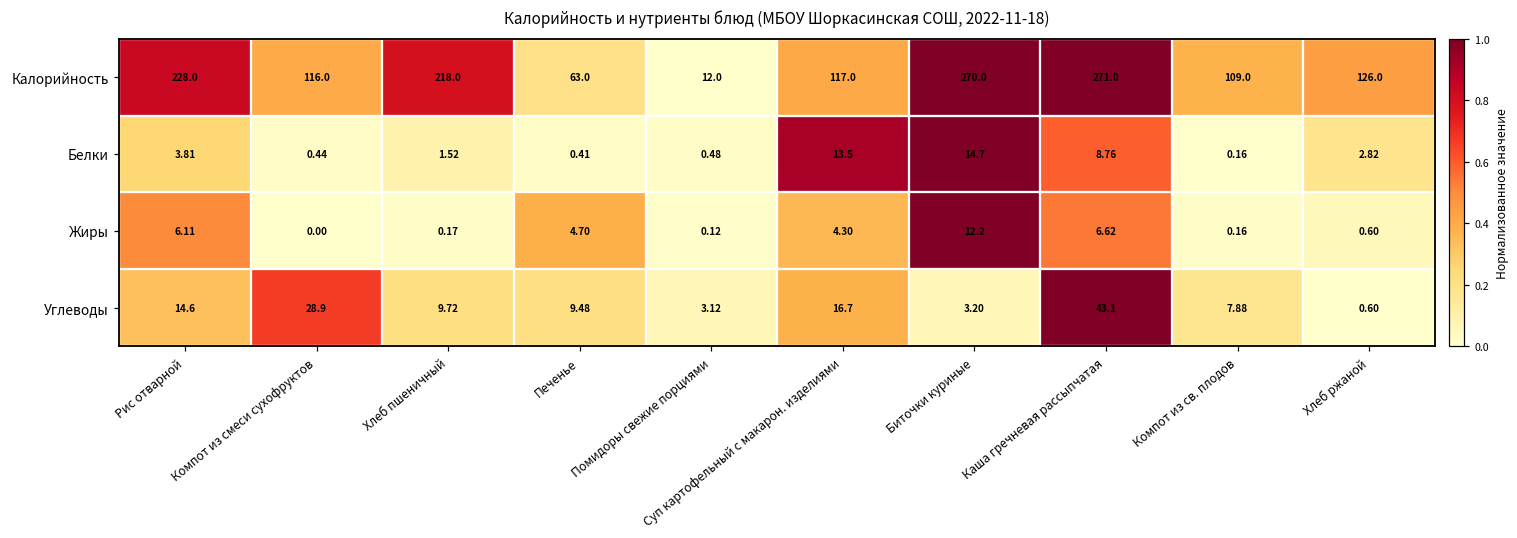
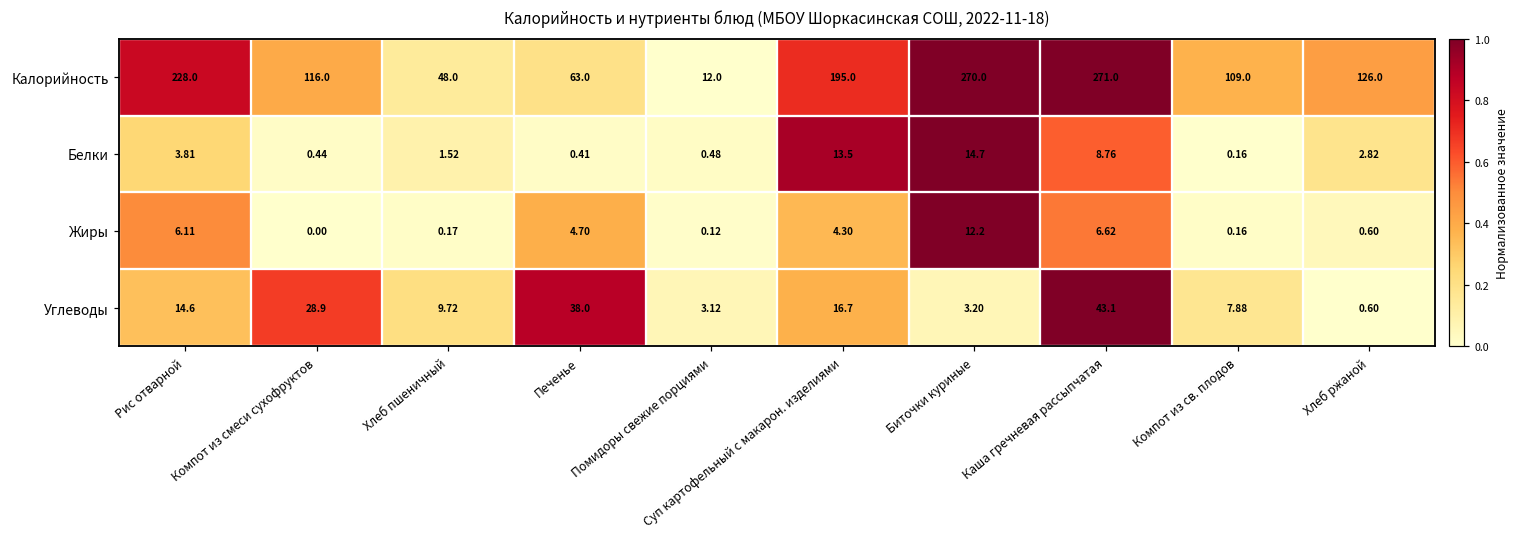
  {
    "Калорийность": {
      "Рис отварной": 228.0,
      "Компот из смеси сухофруктов": 116.0,
-     "Хлеб пшеничный": 218.0,
+     "Хлеб пшеничный": 48.0,
      "Печенье": 63.0,
      "Помидоры свежие порциями": 12.0,
-     "Суп картофельный с макарон. изделиями": 117.0,
+     "Суп картофельный с макарон. изделиями": 195.0,
      "Биточки куриные": 270.0,
      "Каша гречневая рассыпчатая": 271.0,
      "Компот из св. плодов": 109.0,
      "Хлеб ржаной": 126.0
    },
    "Белки": {
      "Рис отварной": 3.81,
      "Компот из смеси сухофруктов": 0.44,
      "Хлеб пшеничный": 1.52,
      "Печенье": 0.41,
      "Помидоры свежие порциями": 0.48,
      "Суп картофельный с макарон. изделиями": 13.5,
      "Биточки куриные": 14.7,
      "Каша гречневая рассыпчатая": 8.76,
      "Компот из св. плодов": 0.16,
      "Хлеб ржаной": 2.82
    },
    "Жиры": {
      "Рис отварной": 6.11,
      "Компот из смеси сухофруктов": 0.00,
      "Хлеб пшеничный": 0.17,
      "Печенье": 4.70,
      "Помидоры свежие порциями": 0.12,
      "Суп картофельный с макарон. изделиями": 4.30,
      "Биточки куриные": 12.2,
      "Каша гречневая рассыпчатая": 6.62,
      "Компот из св. плодов": 0.16,
      "Хлеб ржаной": 0.60
    },
    "Углеводы": {
      "Рис отварной": 14.6,
      "Компот из смеси сухофруктов": 28.9,
      "Хлеб пшеничный": 9.72,
-     "Печенье": 9.48,
+     "Печенье": 38.0,
      "Помидоры свежие порциями": 3.12,
      "Суп картофельный с макарон. изделиями": 16.7,
      "Биточки куриные": 3.20,
      "Каша гречневая рассыпчатая": 43.1,
      "Компот из св. плодов": 7.88,
      "Хлеб ржаной": 0.60
    }
  }
